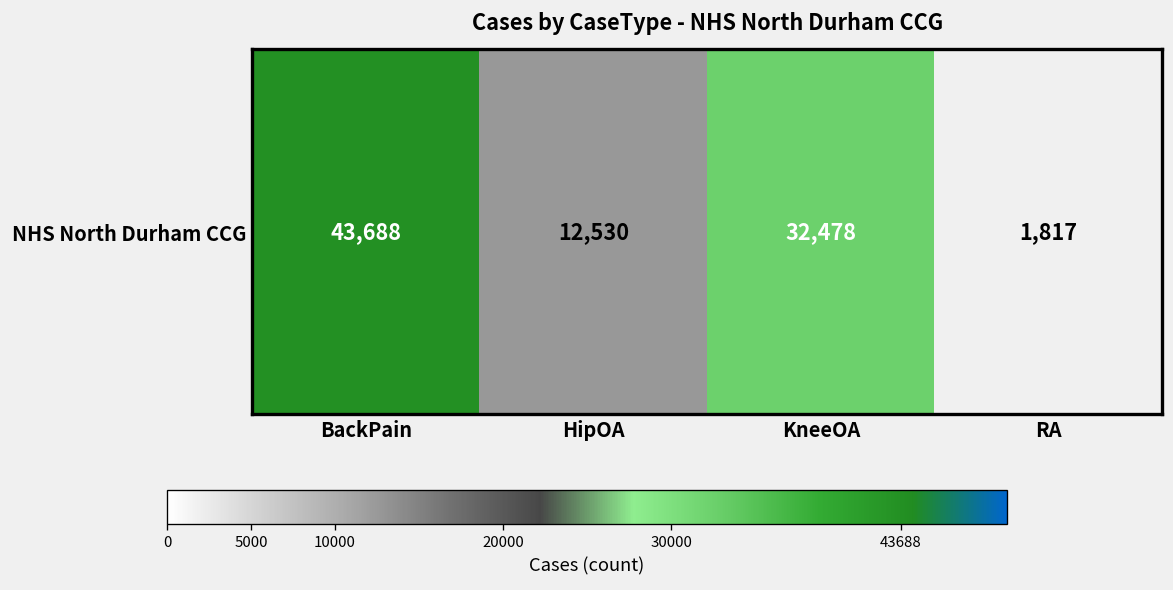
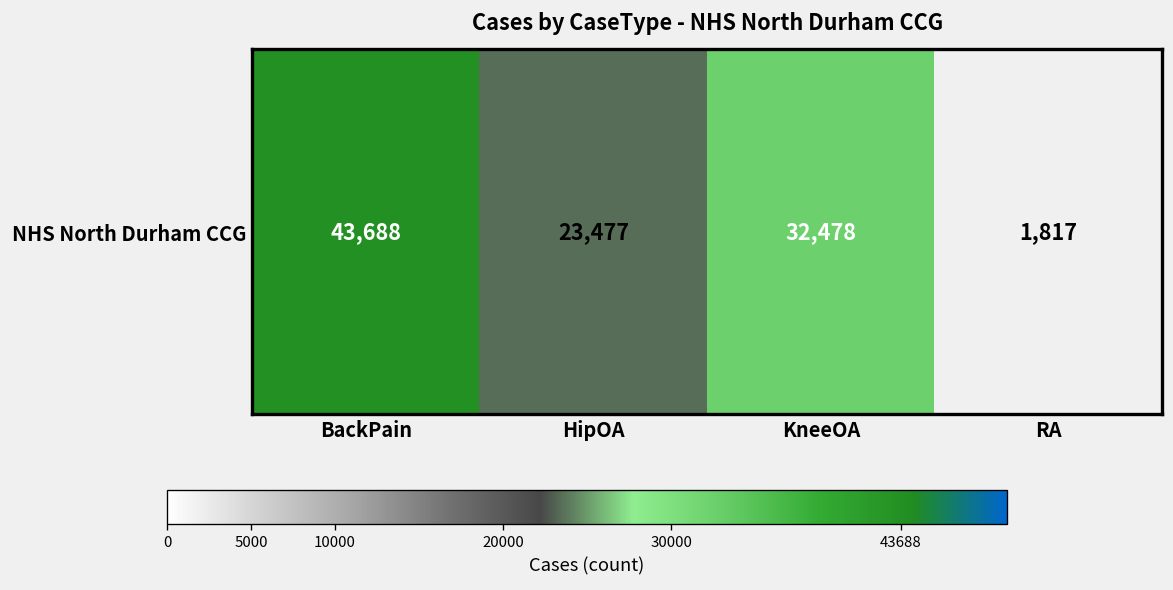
  {
    "NHS North Durham CCG": {
      "BackPain": "43,688",
-     "HipOA": "12,530",
+     "HipOA": "23,477",
      "KneeOA": "32,478",
      "RA": "1,817"
    }
  }
